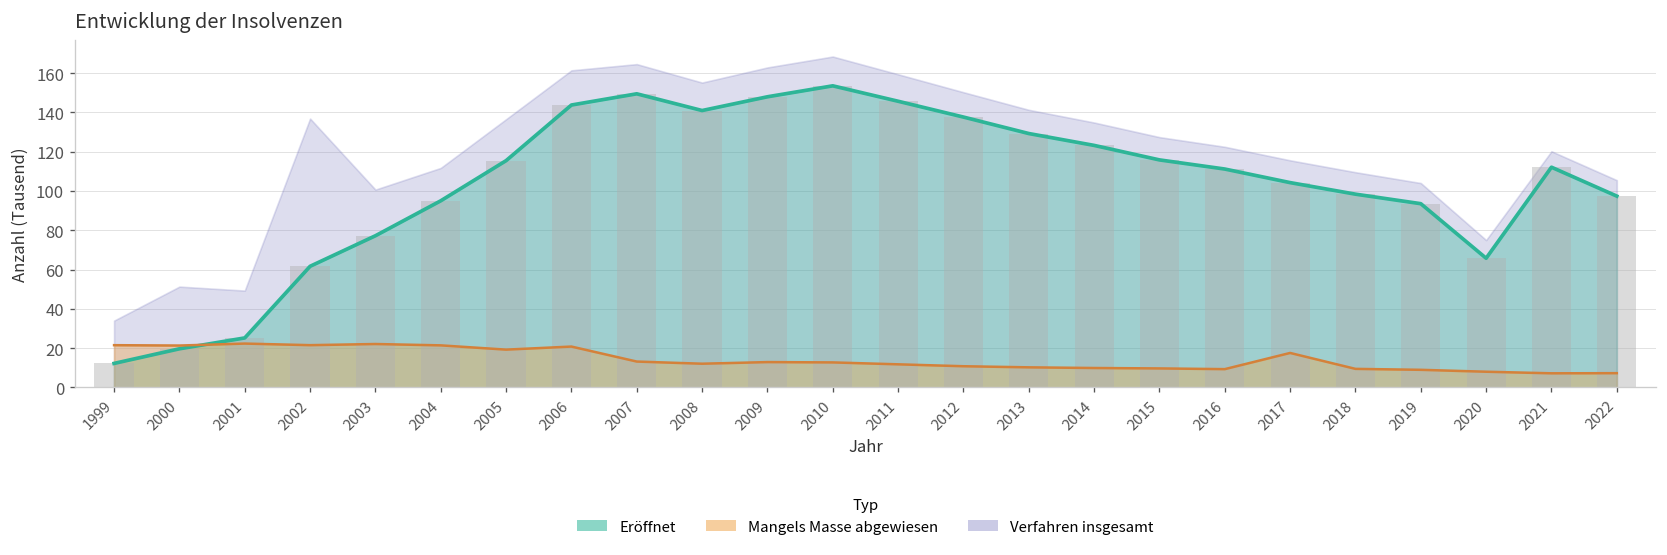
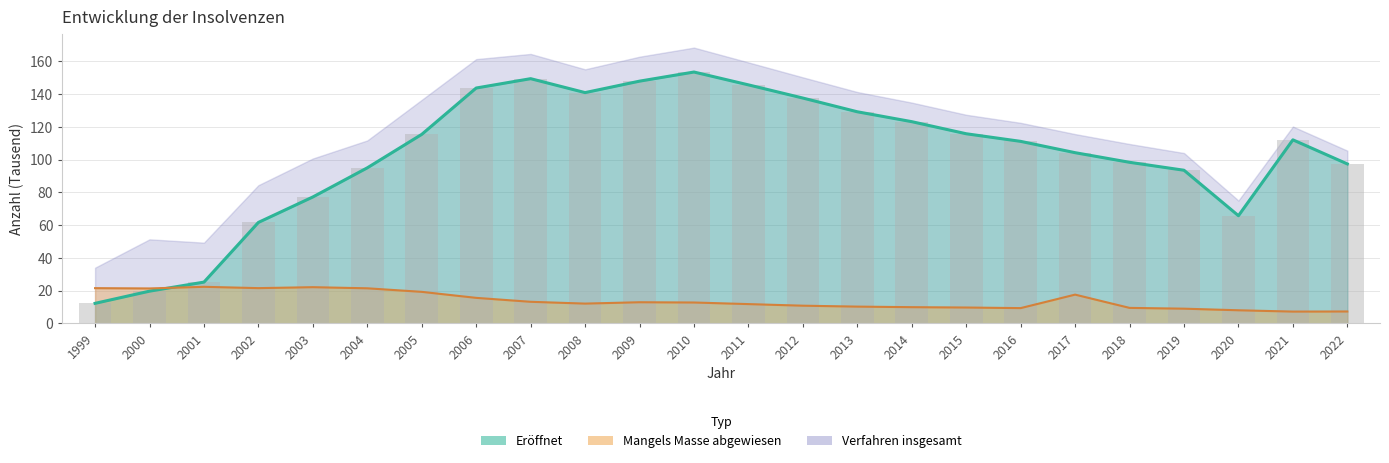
  {
    "Verfahren insgesamt": {
      "1999": 34,
      "2000": 51,
      "2001": 49,
-     "2002": 137,
+     "2002": 84,
      "2003": 101,
      "2004": 112,
      "2005": 137,
      "2006": 161,
      "2007": 165,
      "2008": 155,
      "2009": 163,
      "2010": 168,
      "2011": 159,
      "2012": 150,
      "2013": 141,
      "2014": 135,
      "2015": 127,
      "2016": 123,
      "2017": 116,
      "2018": 110,
      "2019": 104,
      "2020": 75,
      "2021": 120,
      "2022": 106
    },
    "Eröffnet": {
      "1999": 12,
      "2000": 20,
      "2001": 25,
      "2002": 62,
      "2003": 77,
      "2004": 95,
      "2005": 115,
      "2006": 144,
      "2007": 149,
      "2008": 141,
      "2009": 148,
      "2010": 154,
      "2011": 146,
      "2012": 138,
      "2013": 129,
      "2014": 123,
      "2015": 116,
      "2016": 111,
      "2017": 104,
      "2018": 98,
      "2019": 94,
      "2020": 66,
      "2021": 112,
      "2022": 97
    },
    "Mangels Masse abgewiesen": {
      "1999": 22,
      "2000": 21,
      "2001": 22,
      "2002": 22,
      "2003": 22,
      "2004": 21,
      "2005": 19,
-     "2006": 21,
+     "2006": 16,
      "2007": 13,
      "2008": 12,
      "2009": 13,
      "2010": 13,
      "2011": 12,
      "2012": 11,
      "2013": 10,
      "2014": 10,
      "2015": 10,
      "2016": 9,
      "2017": 18,
      "2018": 9,
      "2019": 9,
      "2020": 8,
      "2021": 7,
      "2022": 7
    }
  }
